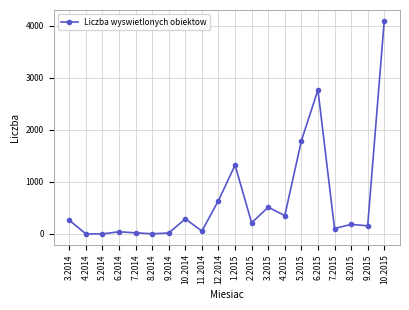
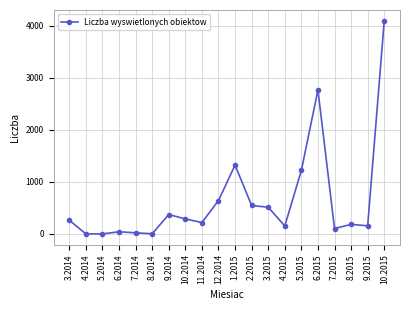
  {
    "3.2014": 300,
    "4.2014": 0,
    "5.2014": 0,
    "6.2014": 0,
    "7.2014": 0,
    "8.2014": 0,
-   "9.2014": 0,
+   "9.2014": 400,
    "10.2014": 300,
-   "11.2014": 100,
+   "11.2014": 200,
    "12.2014": 600,
    "1.2015": 1300,
-   "2.2015": 200,
+   "2.2015": 500,
    "3.2015": 500,
-   "4.2015": 400,
-   "5.2015": 1800,
+   "4.2015": 200,
+   "5.2015": 1200,
    "6.2015": 2800,
    "7.2015": 100,
    "8.2015": 200,
    "9.2015": 200,
    "10.2015": 4100
  }
